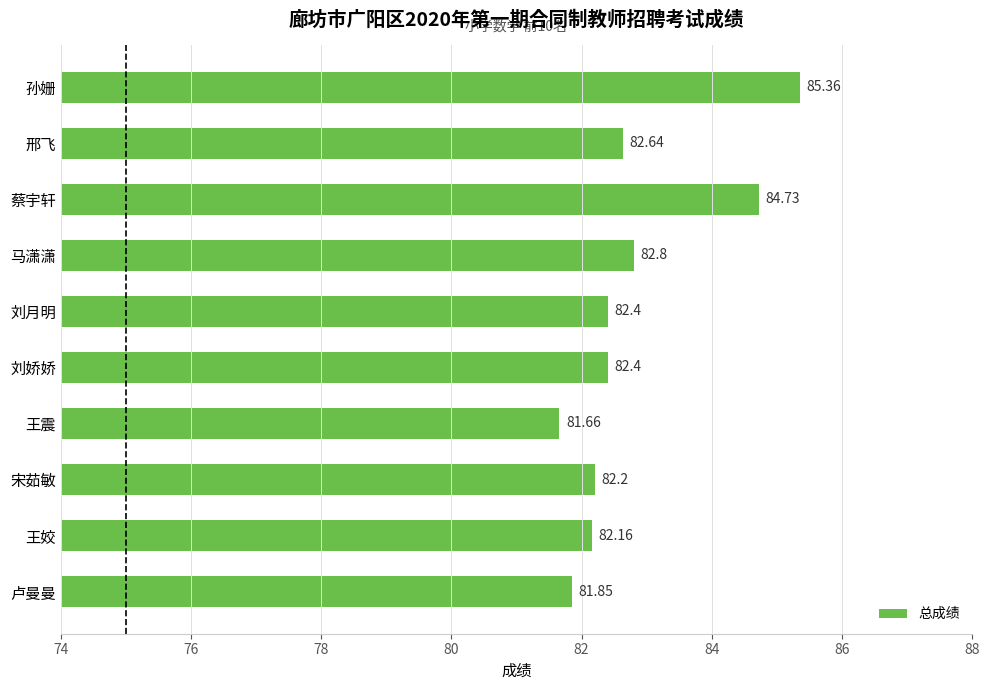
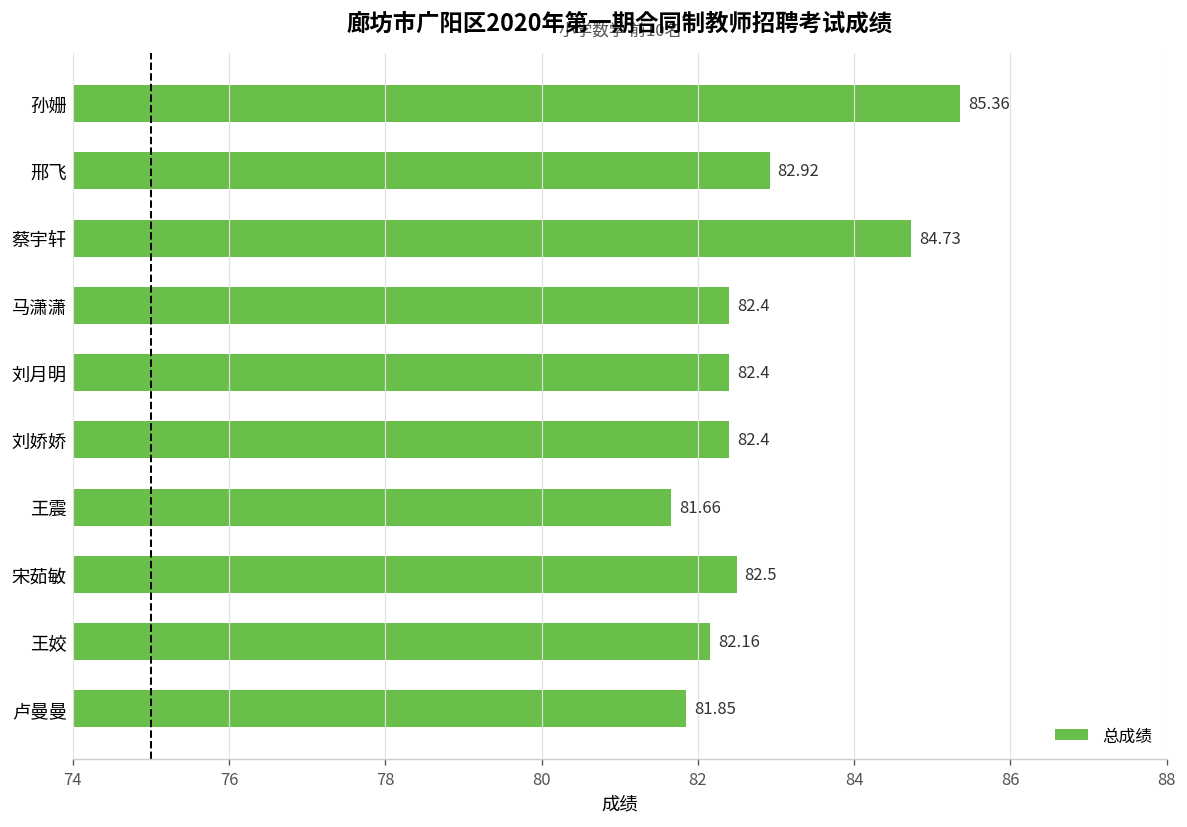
  {
    "孙姗": 85.36,
-   "邢飞": 82.64,
+   "邢飞": 82.92,
    "蔡宇轩": 84.73,
-   "马潇潇": 82.8,
+   "马潇潇": 82.4,
    "刘月明": 82.4,
    "刘娇娇": 82.4,
    "王震": 81.66,
-   "宋茹敏": 82.2,
+   "宋茹敏": 82.5,
    "王姣": 82.16,
    "卢曼曼": 81.85
  }
